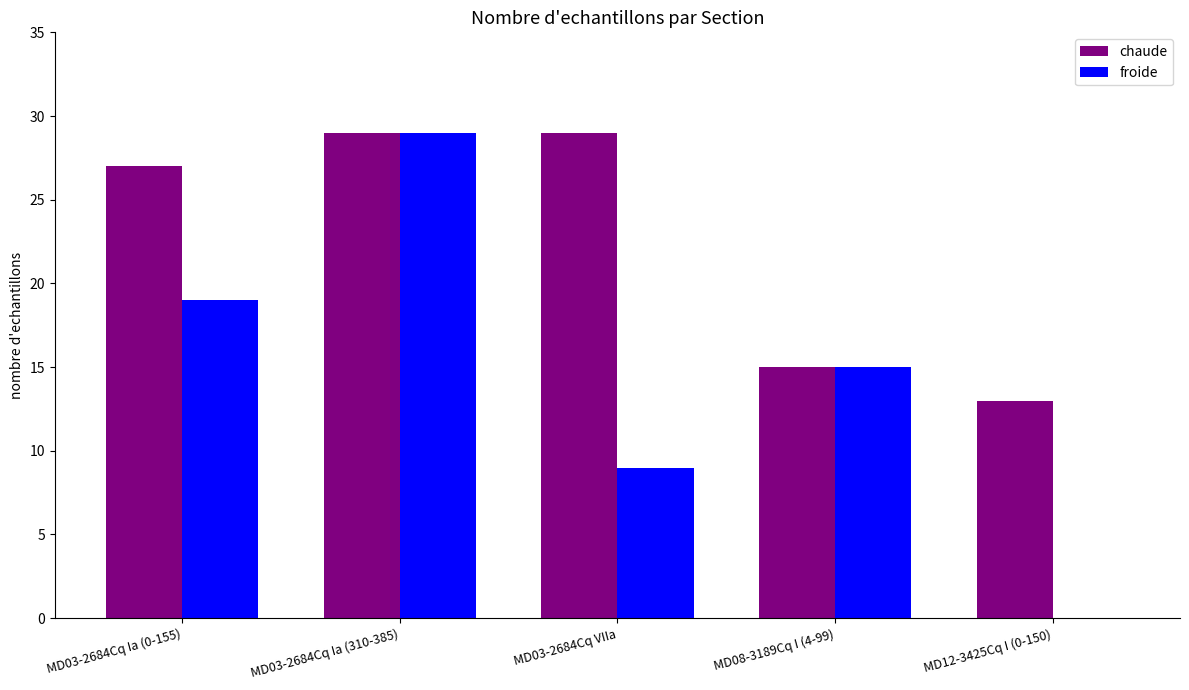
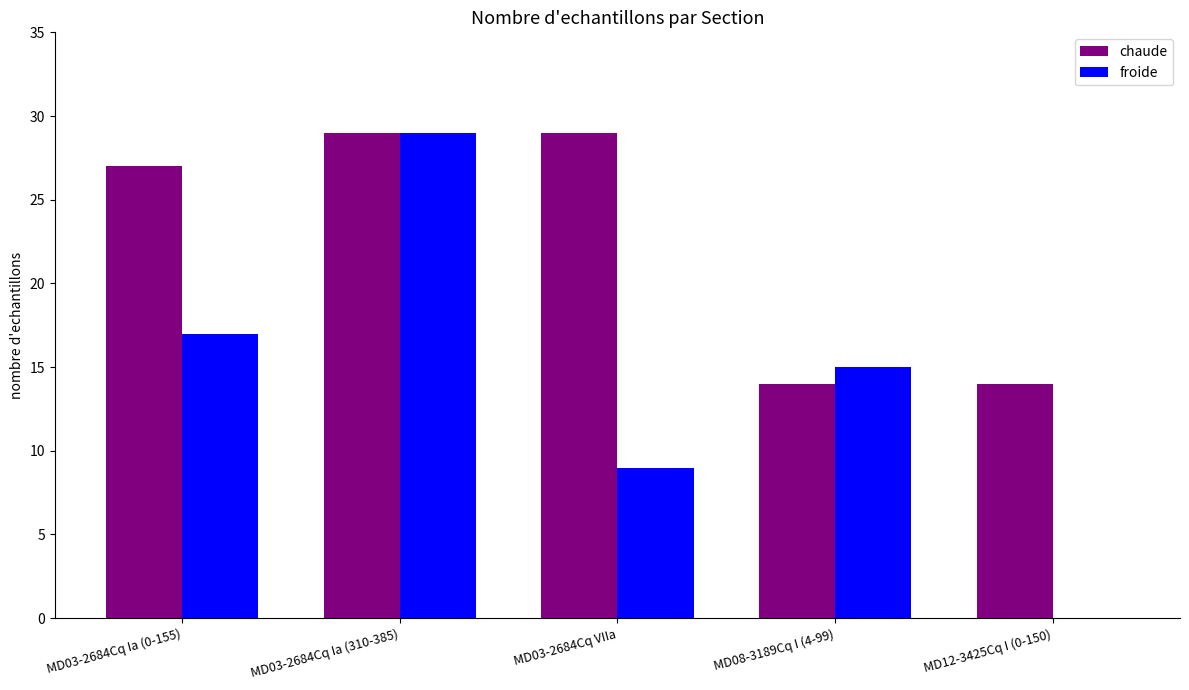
  {
    "chaude": {
      "MD03-2684Cq Ia (0-155)": 27,
      "MD03-2684Cq Ia (310-385)": 29,
      "MD03-2684Cq VIIa": 29,
-     "MD08-3189Cq I (4-99)": 15,
-     "MD12-3425Cq I (0-150)": 13
+     "MD08-3189Cq I (4-99)": 14,
+     "MD12-3425Cq I (0-150)": 14
    },
    "froide": {
-     "MD03-2684Cq Ia (0-155)": 19,
+     "MD03-2684Cq Ia (0-155)": 17,
      "MD03-2684Cq Ia (310-385)": 29,
      "MD03-2684Cq VIIa": 9,
      "MD08-3189Cq I (4-99)": 15,
      "MD12-3425Cq I (0-150)": 0
    }
  }
